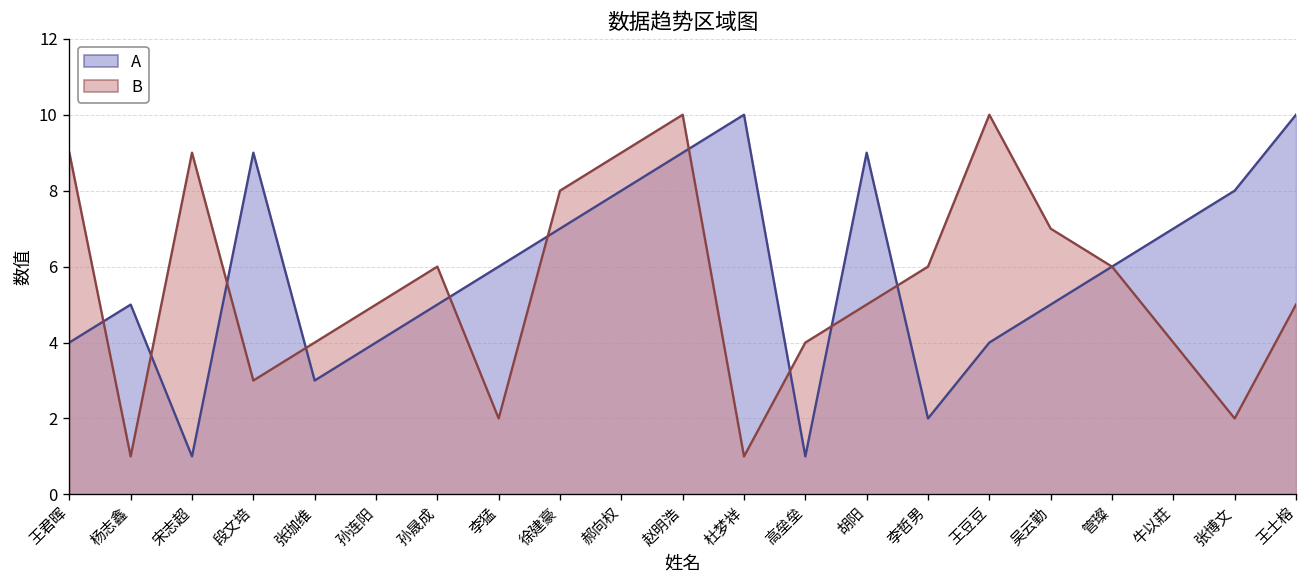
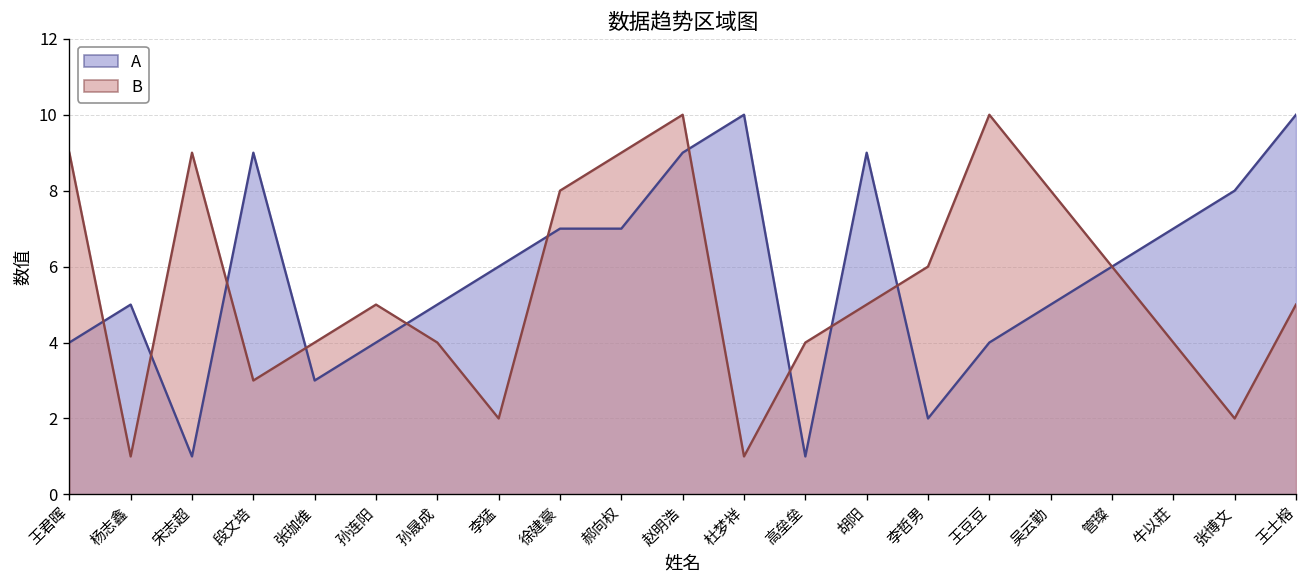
  {
    "A": {
      "王君晖": 4,
      "杨志鑫": 5,
      "宋志超": 1,
      "段文培": 9,
      "张珈维": 3,
      "孙连阳": 4,
      "孙晟成": 5,
      "李猛": 6,
      "徐建豪": 7,
-     "郝向权": 8,
+     "郝向权": 7,
      "赵明浩": 9,
      "杜梦祥": 10,
      "高垒垒": 1,
      "胡阳": 9,
      "李哲男": 2,
      "王豆豆": 4,
      "吴云勤": 5,
      "牛以莊": 7,
      "张博文": 8,
      "王士榕": 10
    },
    "B": {
      "王君晖": 9,
      "杨志鑫": 1,
      "宋志超": 9,
      "段文培": 3,
      "张珈维": 4,
      "孙连阳": 5,
-     "孙晟成": 6,
+     "孙晟成": 4,
      "李猛": 2,
      "徐建豪": 8,
      "郝向权": 9,
      "赵明浩": 10,
      "杜梦祥": 1,
      "高垒垒": 4,
      "胡阳": 5,
      "李哲男": 6,
      "王豆豆": 10,
-     "吴云勤": 7,
+     "吴云勤": 8,
      "牛以莊": 4,
      "张博文": 2,
      "王士榕": 5
    }
  }
